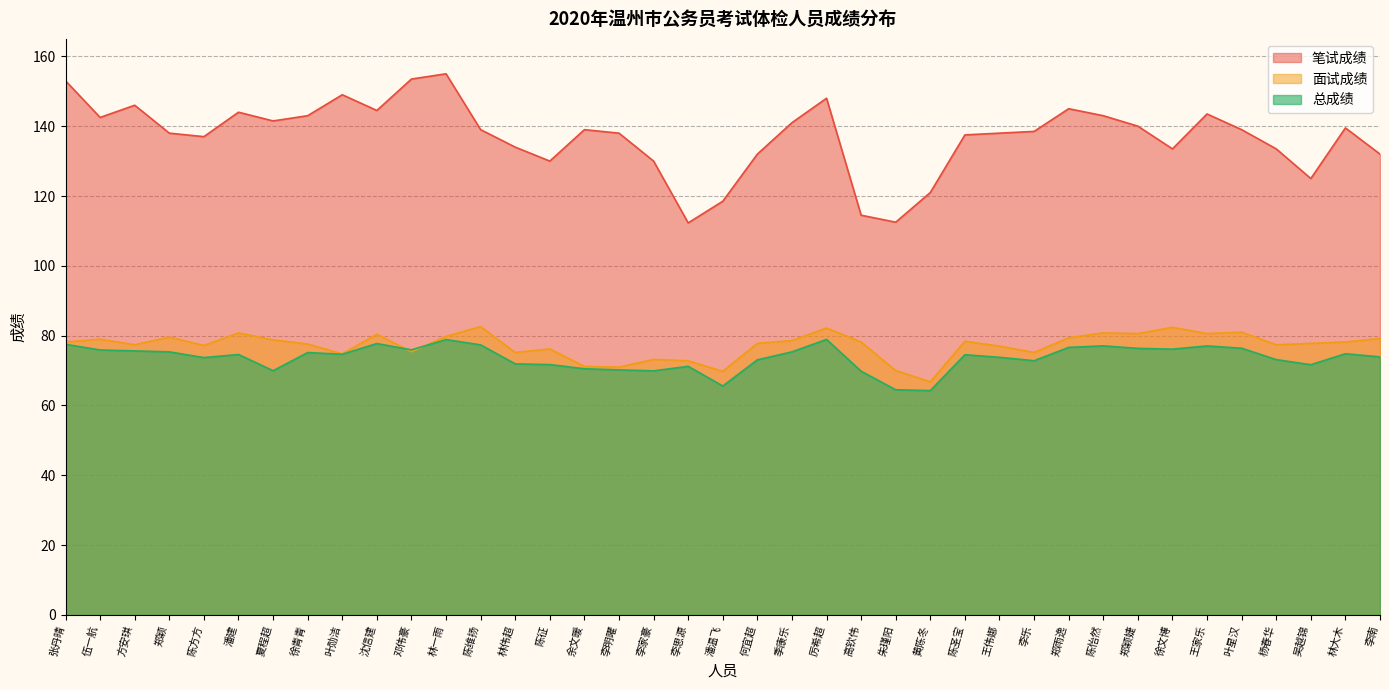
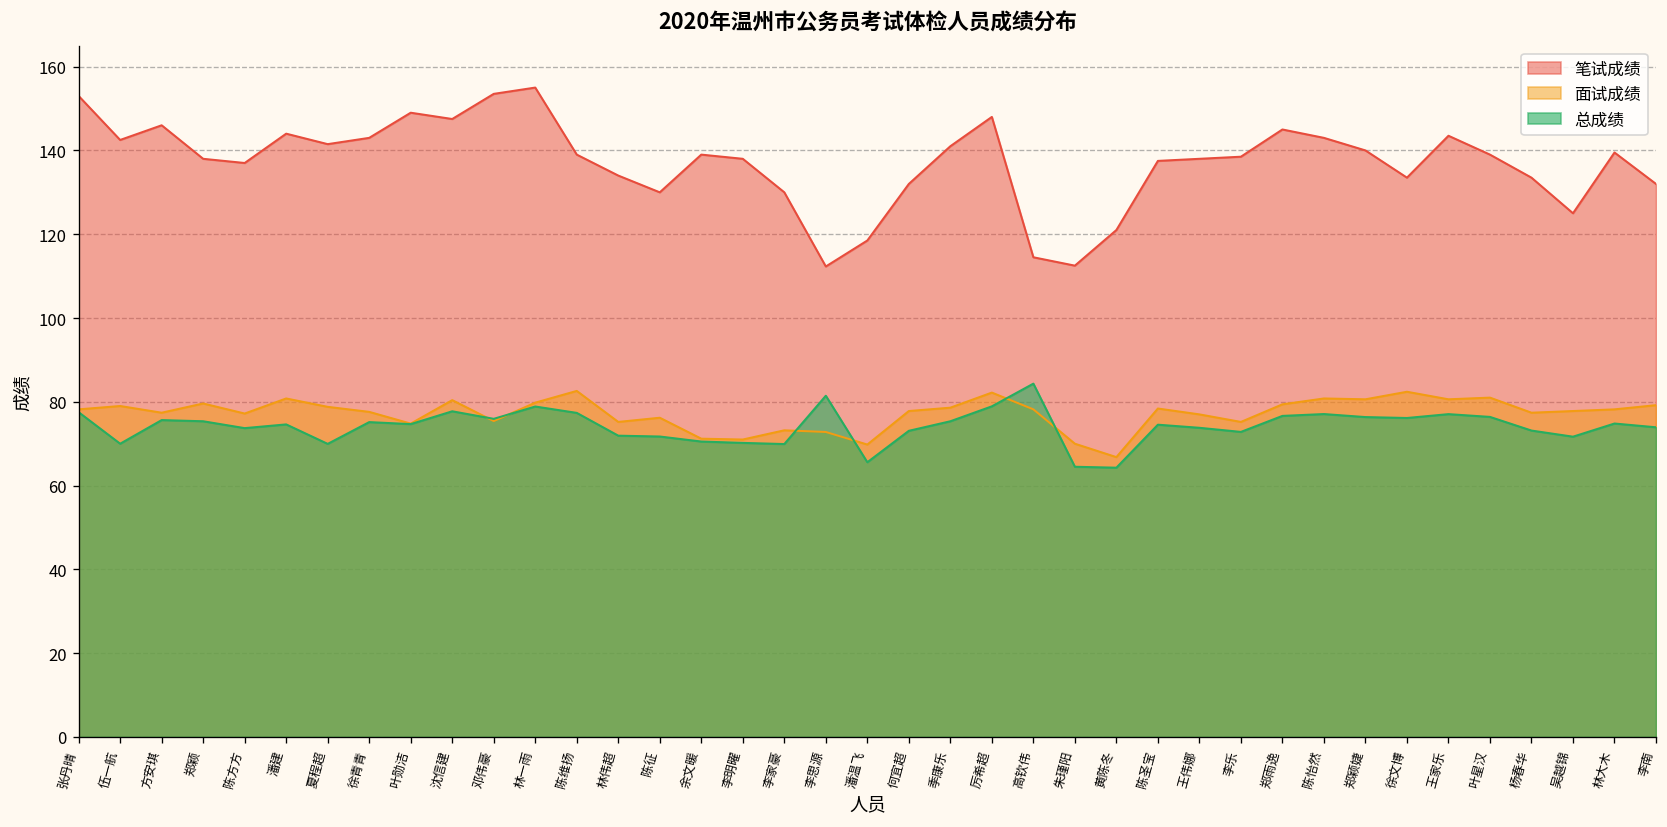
  {
    "笔试成绩": {
      "张丹晴": 153,
      "伍一航": 143,
      "方安琪": 146,
      "郑颖": 138,
      "陈方方": 137,
      "潘建": 144,
      "夏程超": 142,
      "徐青青": 143,
      "叶勋洁": 149,
-     "沈信建": 145,
+     "沈信建": 148,
      "邓伟豪": 154,
      "林一雨": 155,
      "陈维扬": 139,
      "林伟超": 134,
      "陈征": 130,
      "余文暖": 139,
      "李明曜": 138,
      "李家豪": 130,
      "李思源": 112,
      "潘温飞": 119,
      "何宜超": 132,
      "季康乐": 141,
      "厉希超": 148,
      "高钦伟": 115,
      "朱瑾阳": 113,
      "黄陈冬": 121,
      "陈圣宝": 138,
      "王伟娜": 138,
      "李乐": 139,
      "郑雨逸": 145,
      "陈怡然": 143,
      "郑颖婕": 140,
      "徐文博": 134,
      "王家乐": 144,
      "叶星汉": 139,
      "杨春华": 134,
      "吴越锦": 125,
      "林大木": 140,
      "李南": 132
    },
    "面试成绩": {
      "伍一航": 79,
      "方安琪": 77,
      "郑颖": 80,
      "陈方方": 77,
      "潘建": 81,
      "夏程超": 79,
      "徐青青": 78,
      "沈信建": 80,
      "林一雨": 80,
      "陈维扬": 83,
      "林伟超": 75,
      "陈征": 76,
      "李明曜": 71,
      "李家豪": 73,
      "李思源": 73,
      "潘温飞": 70,
      "何宜超": 78,
      "季康乐": 79,
      "厉希超": 82,
      "高钦伟": 78,
      "朱瑾阳": 70,
      "黄陈冬": 67,
      "陈圣宝": 78,
      "王伟娜": 77,
      "李乐": 75,
      "郑雨逸": 79,
      "陈怡然": 81,
      "郑颖婕": 81,
      "徐文博": 82,
      "王家乐": 81,
      "叶星汉": 81,
      "杨春华": 77,
      "吴越锦": 78,
      "林大木": 78,
      "李南": 79
    },
    "总成绩": {
-     "伍一航": 76,
+     "伍一航": 70,
      "方安琪": 76,
      "郑颖": 75,
      "陈方方": 74,
      "潘建": 75,
      "夏程超": 70,
      "徐青青": 75,
      "沈信建": 78,
      "林一雨": 79,
      "陈维扬": 77,
      "林伟超": 72,
      "陈征": 72,
      "李明曜": 70,
      "李家豪": 70,
-     "李思源": 71,
+     "李思源": 81,
      "潘温飞": 66,
      "何宜超": 73,
      "季康乐": 75,
      "厉希超": 79,
-     "高钦伟": 70,
+     "高钦伟": 84,
      "朱瑾阳": 65,
      "黄陈冬": 64,
      "陈圣宝": 75,
      "王伟娜": 74,
      "李乐": 73,
      "郑雨逸": 77,
      "陈怡然": 77,
      "郑颖婕": 76,
      "徐文博": 76,
      "王家乐": 77,
      "叶星汉": 76,
      "杨春华": 73,
      "吴越锦": 72,
      "林大木": 75,
      "李南": 74
    }
  }
